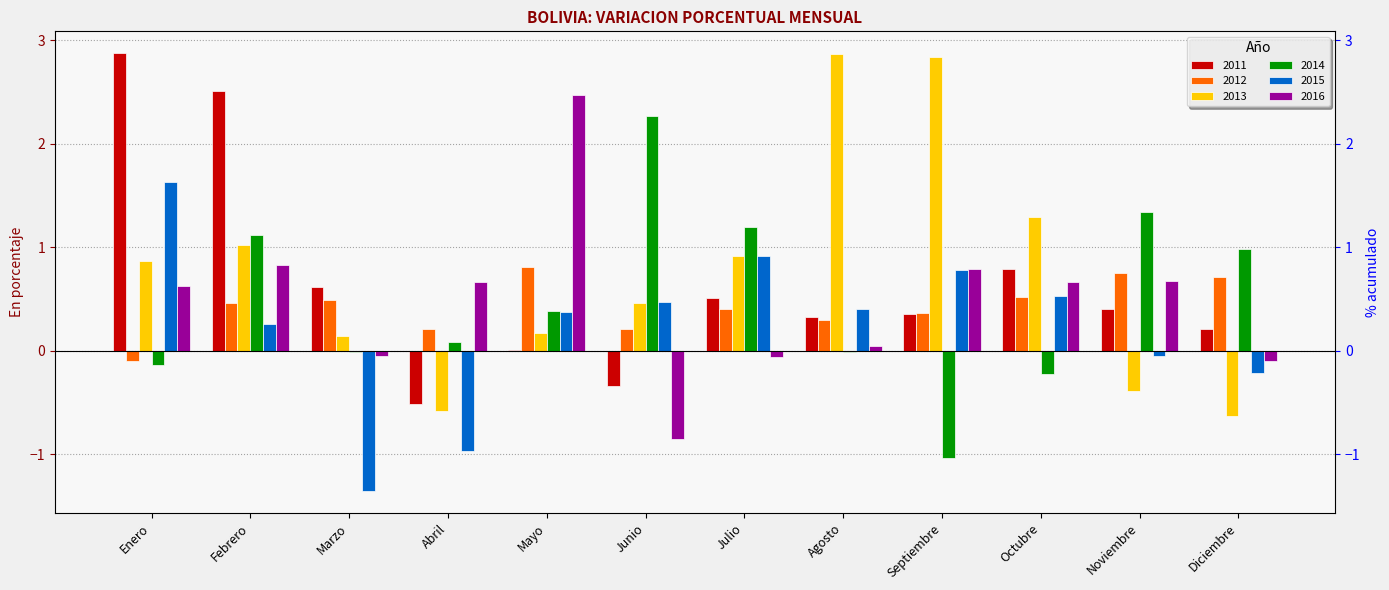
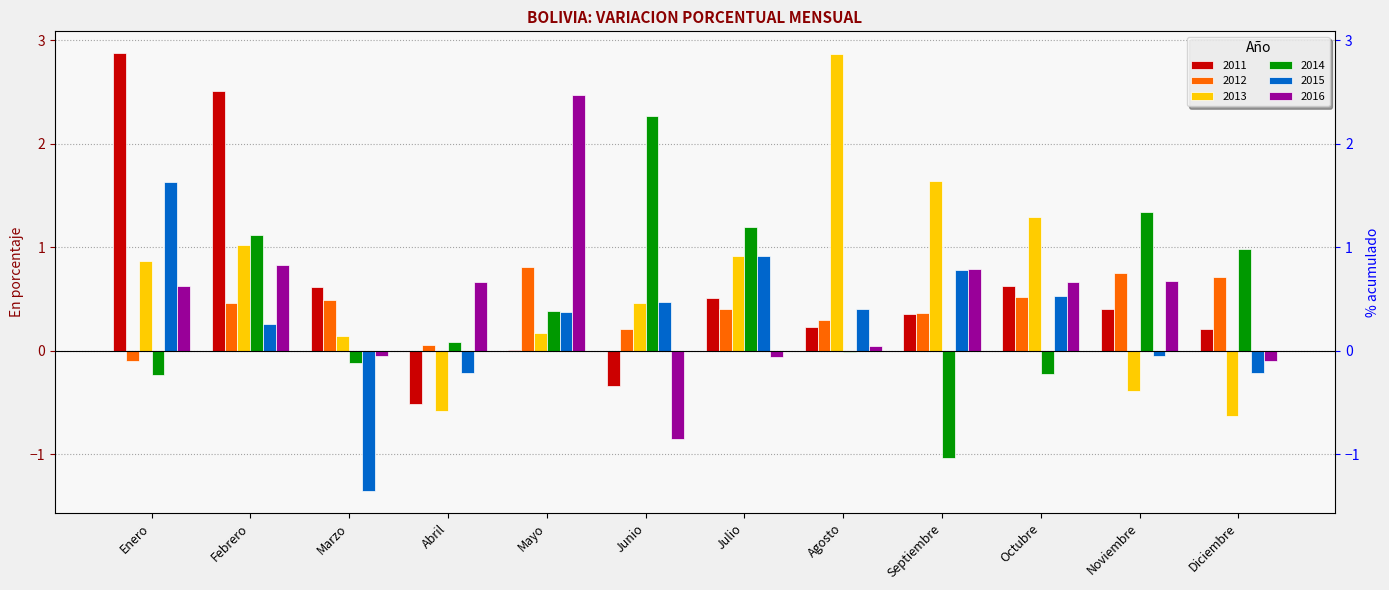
  {
    "2011": {
      "Enero": 2.87,
      "Febrero": 2.51,
      "Marzo": 0.61,
      "Abril": -0.52,
      "Junio": -0.34,
      "Julio": 0.51,
-     "Agosto": 0.32,
+     "Agosto": 0.23,
      "Septiembre": 0.35,
-     "Octubre": 0.78,
+     "Octubre": 0.62,
      "Noviembre": 0.40,
      "Diciembre": 0.21
    },
    "2012": {
      "Enero": -0.10,
      "Febrero": 0.46,
      "Marzo": 0.49,
-     "Abril": 0.21,
+     "Abril": 0.05,
      "Mayo": 0.81,
      "Junio": 0.21,
      "Julio": 0.40,
      "Agosto": 0.29,
      "Septiembre": 0.36,
      "Octubre": 0.51,
      "Noviembre": 0.75,
      "Diciembre": 0.71
    },
    "2013": {
      "Enero": 0.86,
      "Febrero": 1.02,
      "Marzo": 0.14,
      "Abril": -0.58,
      "Mayo": 0.17,
      "Junio": 0.46,
      "Julio": 0.91,
      "Agosto": 2.87,
-     "Septiembre": 2.84,
+     "Septiembre": 1.64,
      "Octubre": 1.29,
      "Noviembre": -0.39,
      "Diciembre": -0.63
    },
    "2014": {
-     "Enero": -0.14,
+     "Enero": -0.24,
      "Febrero": 1.11,
-     "Marzo": -0.01,
+     "Marzo": -0.12,
      "Abril": 0.08,
      "Mayo": 0.38,
      "Junio": 2.27,
      "Julio": 1.19,
      "Septiembre": -1.03,
      "Octubre": -0.23,
      "Noviembre": 1.34,
      "Diciembre": 0.98
    },
    "2015": {
      "Enero": 1.63,
      "Febrero": 0.26,
      "Marzo": -1.36,
-     "Abril": -0.97,
+     "Abril": -0.21,
      "Mayo": 0.37,
      "Junio": 0.47,
      "Julio": 0.91,
      "Agosto": 0.40,
      "Septiembre": 0.78,
      "Octubre": 0.53,
      "Noviembre": -0.05,
      "Diciembre": -0.21
    },
    "2016": {
      "Enero": 0.63,
      "Febrero": 0.82,
      "Marzo": -0.05,
      "Abril": 0.66,
      "Mayo": 2.47,
      "Junio": -0.85,
      "Julio": -0.07,
      "Agosto": 0.05,
      "Septiembre": 0.79,
      "Octubre": 0.66,
      "Noviembre": 0.67,
      "Diciembre": -0.10
    }
  }
